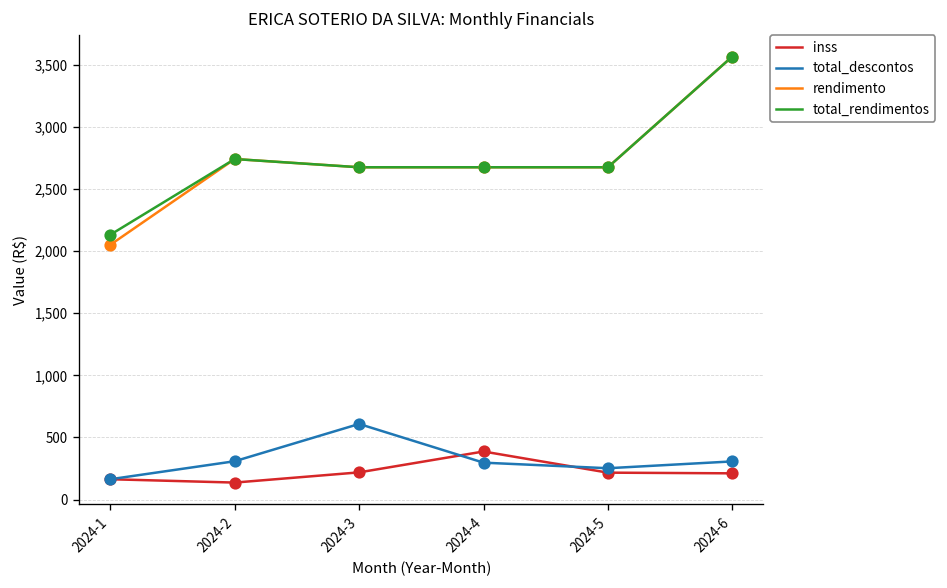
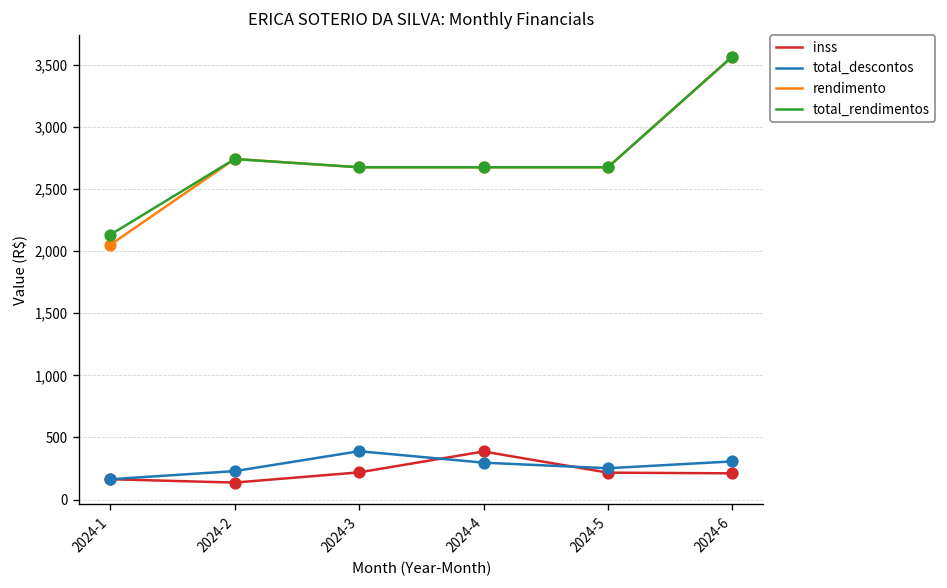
  {
    "inss": {
      "2024-2": "140",
      "2024-3": "220",
      "2024-4": "390",
      "2024-5": "220",
      "2024-6": "210"
    },
    "total_descontos": {
-     "2024-2": "310",
-     "2024-3": "610",
+     "2024-2": "230",
+     "2024-3": "390",
      "2024-4": "300",
      "2024-5": "250",
      "2024-6": "310"
    },
    "rendimento": {
      "2024-1": "2,050"
    },
    "total_rendimentos": {
      "2024-1": "2,130"
    }
  }
